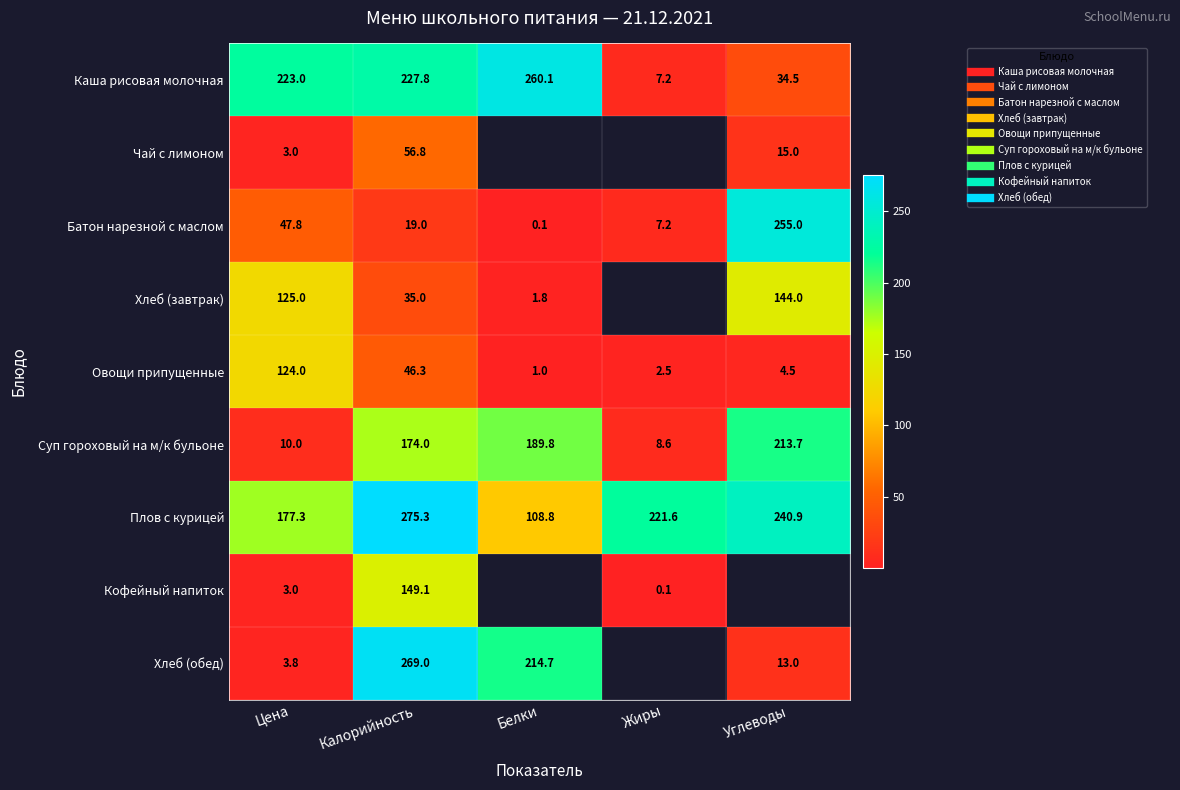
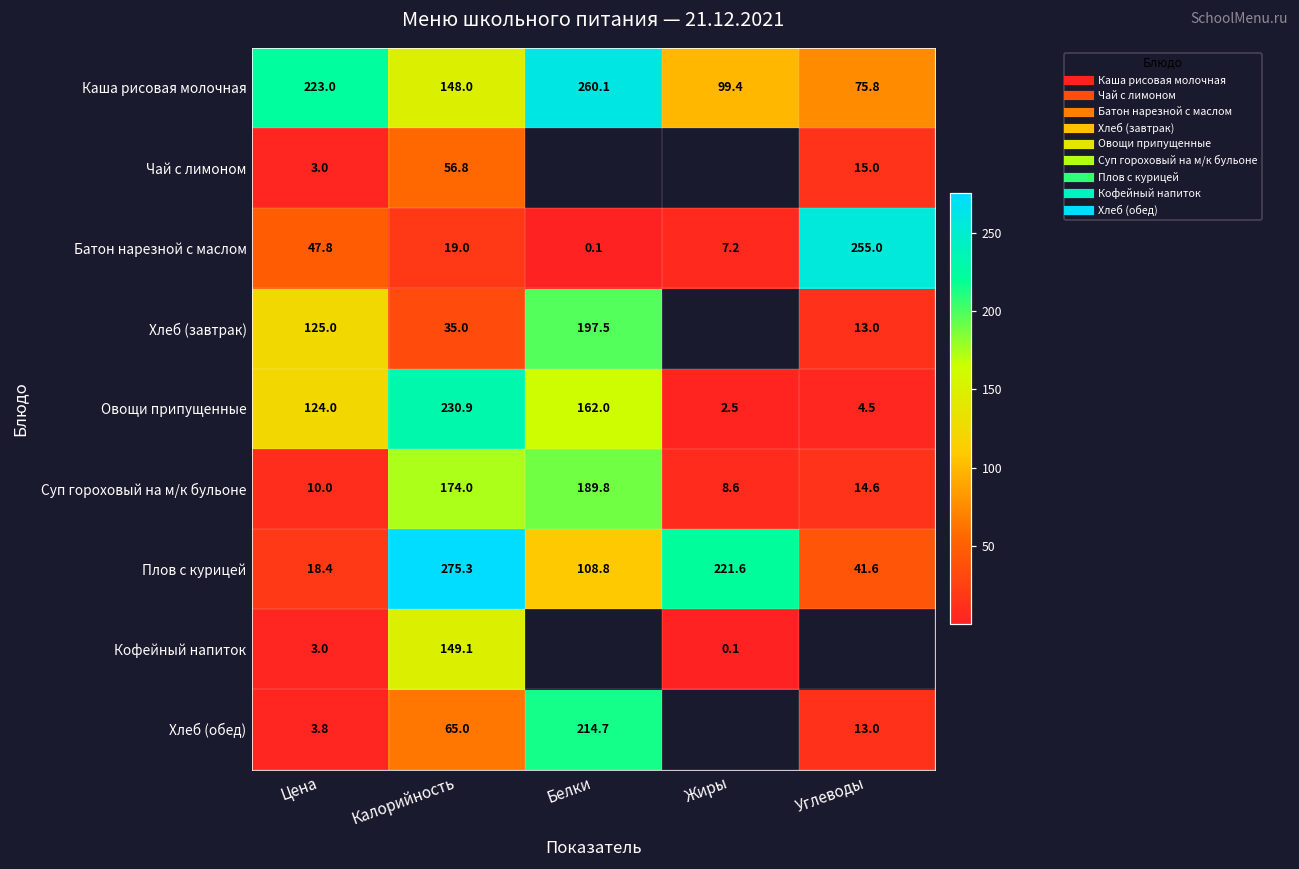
  {
    "Каша рисовая молочная": {
      "Цена": 223.0,
-     "Калорийность": 227.8,
+     "Калорийность": 148.0,
      "Белки": 260.1,
-     "Жиры": 7.2,
-     "Углеводы": 34.5
+     "Жиры": 99.4,
+     "Углеводы": 75.8
    },
    "Чай с лимоном": {
      "Цена": 3.0,
      "Калорийность": 56.8,
      "Углеводы": 15.0
    },
    "Батон нарезной с маслом": {
      "Цена": 47.8,
      "Калорийность": 19.0,
      "Белки": 0.1,
      "Жиры": 7.2,
      "Углеводы": 255.0
    },
    "Хлеб (завтрак)": {
      "Цена": 125.0,
      "Калорийность": 35.0,
-     "Белки": 1.8,
-     "Углеводы": 144.0
+     "Белки": 197.5,
+     "Углеводы": 13.0
    },
    "Овощи припущенные": {
      "Цена": 124.0,
-     "Калорийность": 46.3,
-     "Белки": 1.0,
+     "Калорийность": 230.9,
+     "Белки": 162.0,
      "Жиры": 2.5,
      "Углеводы": 4.5
    },
    "Суп гороховый на м/к бульоне": {
      "Цена": 10.0,
      "Калорийность": 174.0,
      "Белки": 189.8,
      "Жиры": 8.6,
-     "Углеводы": 213.7
+     "Углеводы": 14.6
    },
    "Плов с курицей": {
-     "Цена": 177.3,
+     "Цена": 18.4,
      "Калорийность": 275.3,
      "Белки": 108.8,
      "Жиры": 221.6,
-     "Углеводы": 240.9
+     "Углеводы": 41.6
    },
    "Кофейный напиток": {
      "Цена": 3.0,
      "Калорийность": 149.1,
      "Жиры": 0.1
    },
    "Хлеб (обед)": {
      "Цена": 3.8,
-     "Калорийность": 269.0,
+     "Калорийность": 65.0,
      "Белки": 214.7,
      "Углеводы": 13.0
    }
  }
